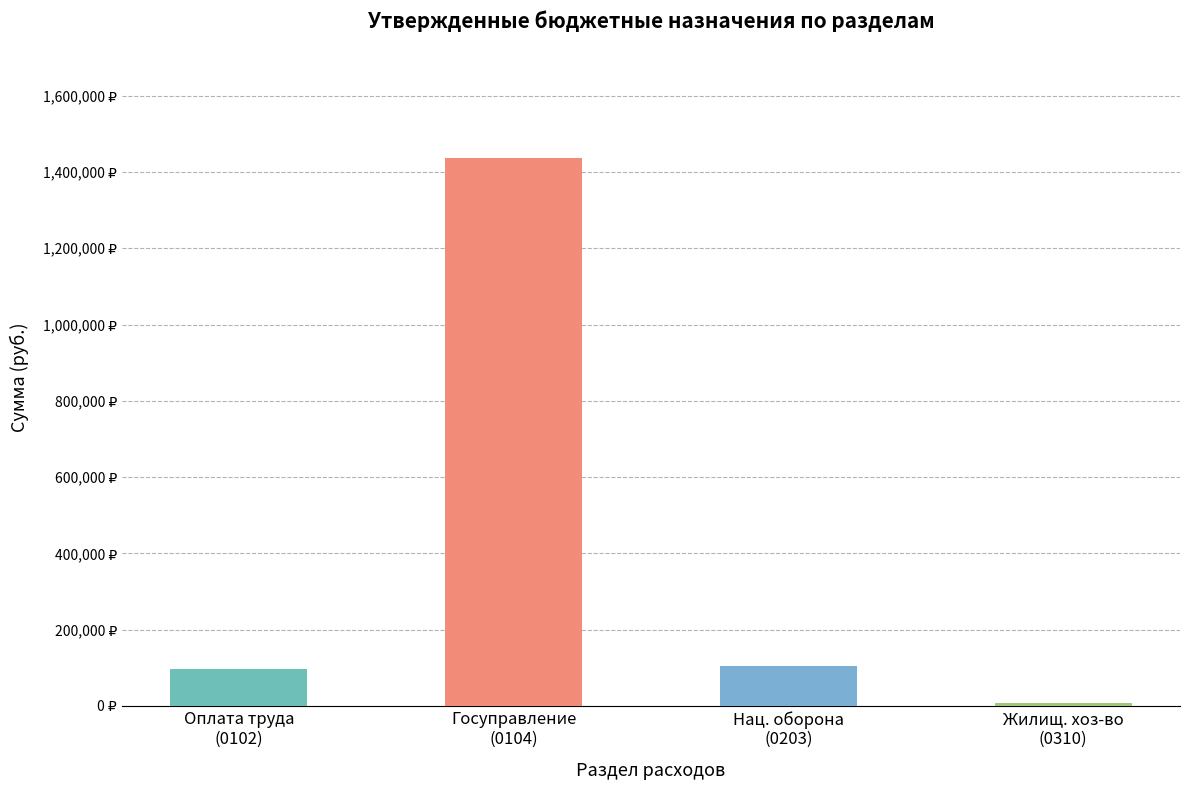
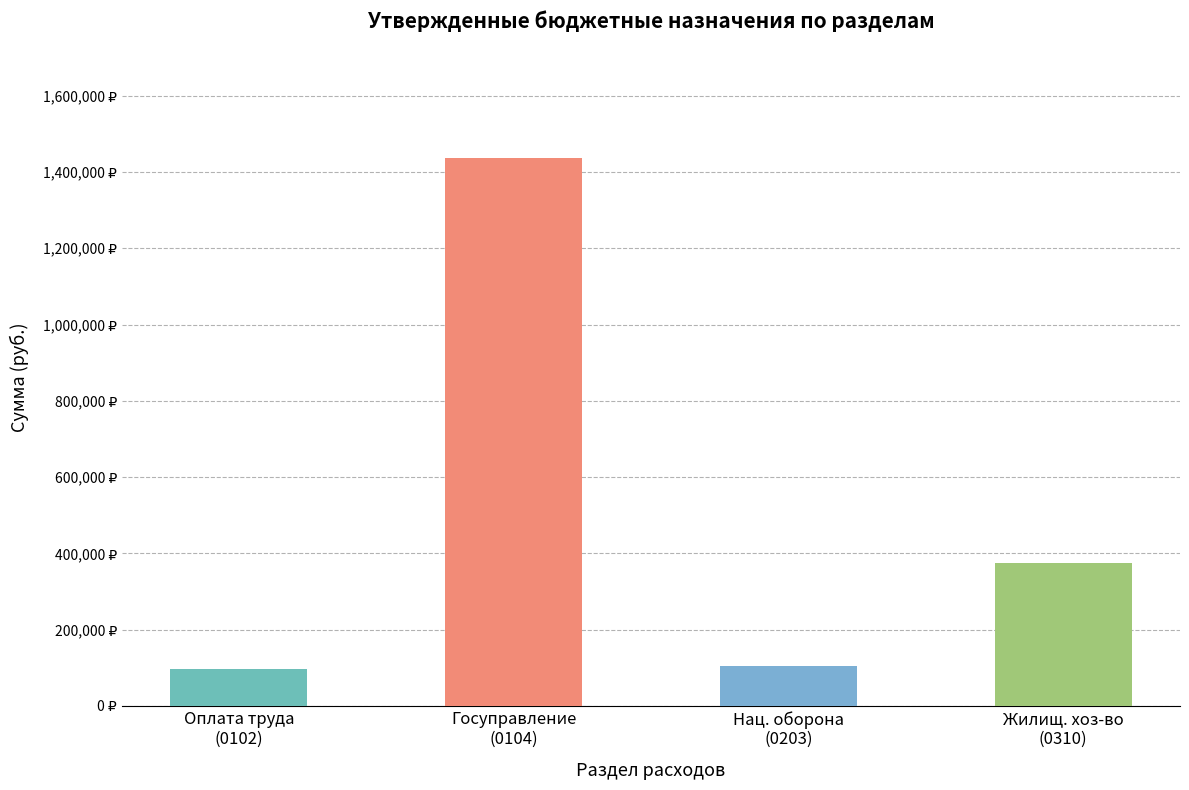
  {
    "Оплата труда (0102)": "100,000 ₽",
    "Госуправление (0104)": "1,440,000 ₽",
    "Нац. оборона (0203)": "110,000 ₽",
-   "Жилищ. хоз-во (0310)": "10,000 ₽"
+   "Жилищ. хоз-во (0310)": "370,000 ₽"
  }
